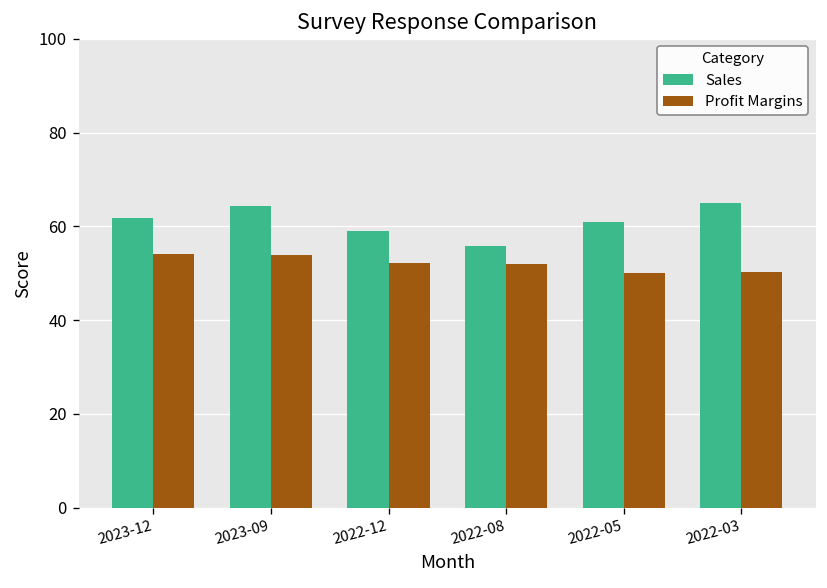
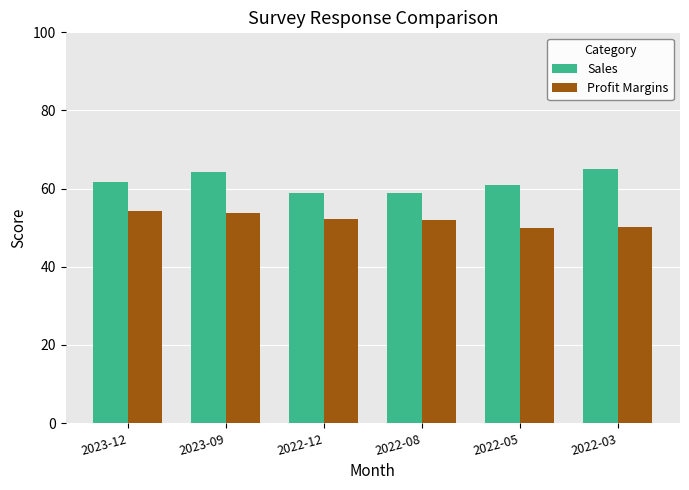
  {
    "Sales": {
      "2023-12": 62,
      "2023-09": 64,
      "2022-12": 59,
-     "2022-08": 56,
+     "2022-08": 59,
      "2022-05": 61,
      "2022-03": 65
    },
    "Profit Margins": {
      "2023-12": 54,
      "2023-09": 54,
      "2022-12": 52,
      "2022-08": 52,
      "2022-05": 50,
      "2022-03": 50
    }
  }
